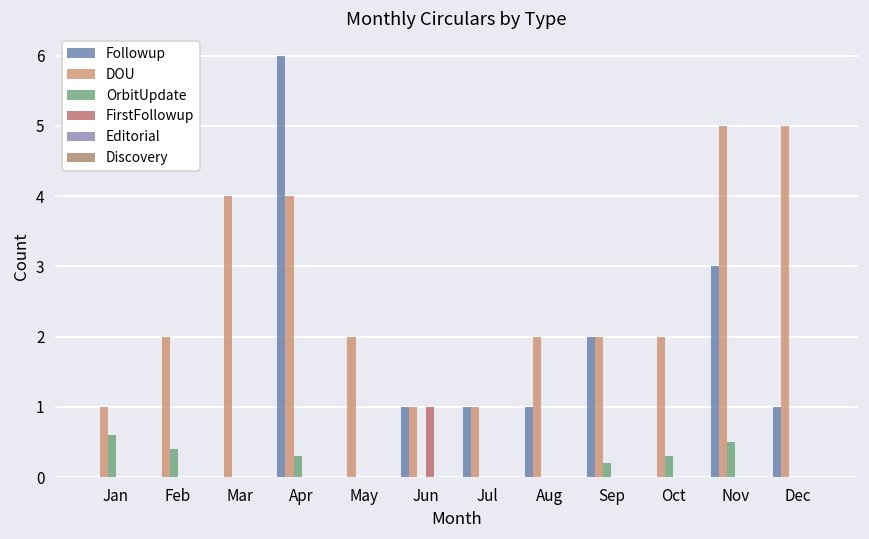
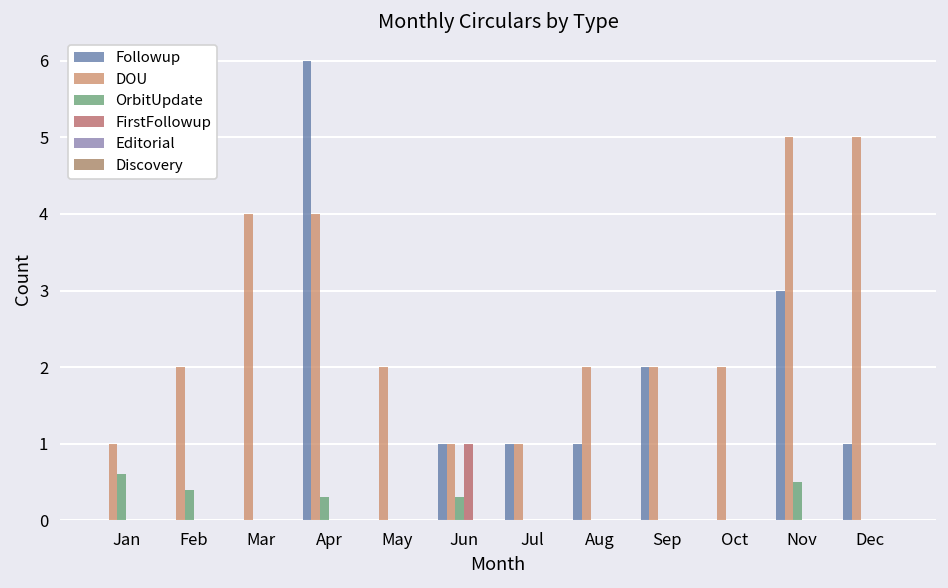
  {
    "OrbitUpdate": {
      "Jan": 0.6,
      "Feb": 0.4,
      "Mar": 0.0,
      "Apr": 0.3,
      "May": 0.0,
-     "Jun": 0.0,
+     "Jun": 0.3,
      "Jul": 0.0,
      "Aug": 0.0,
-     "Sep": 0.2,
-     "Oct": 0.3,
+     "Sep": 0.0,
+     "Oct": 0.0,
      "Nov": 0.5,
      "Dec": 0.0
    }
  }
